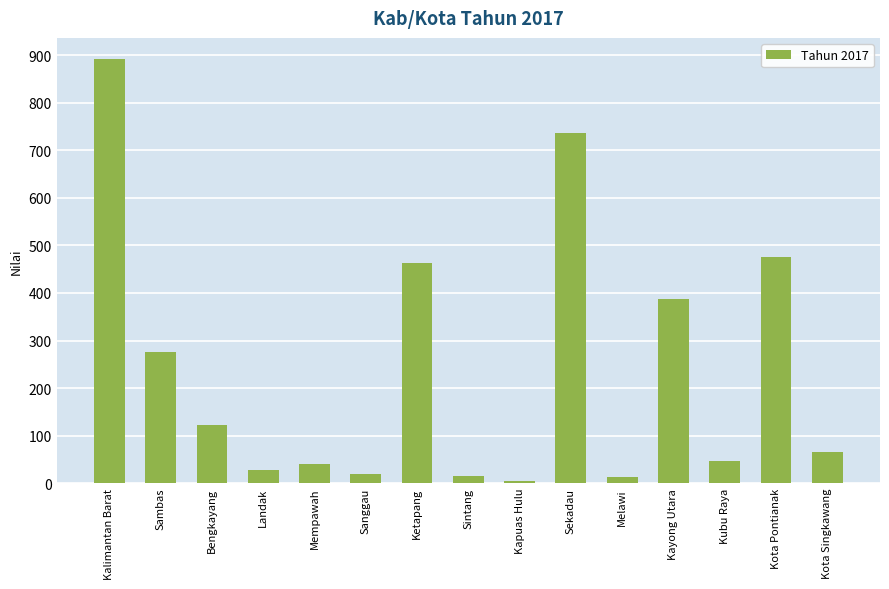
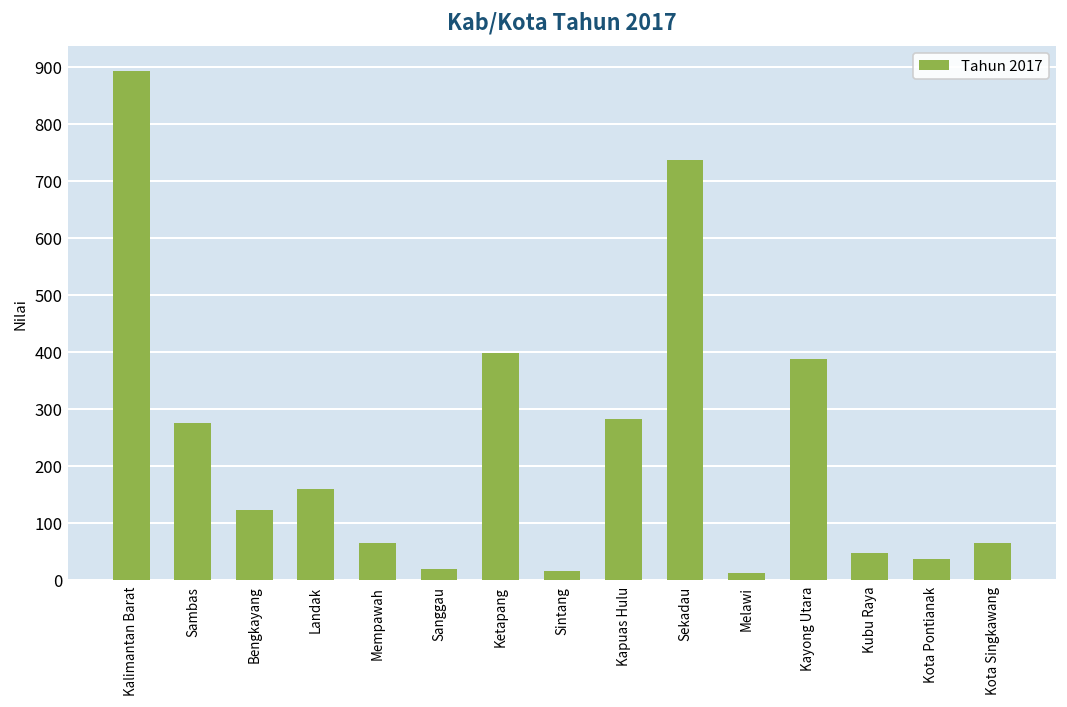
  {
    "Kalimantan Barat": 890,
    "Sambas": 280,
    "Bengkayang": 120,
-   "Landak": 30,
-   "Mempawah": 40,
+   "Landak": 160,
+   "Mempawah": 70,
    "Sanggau": 20,
-   "Ketapang": 460,
+   "Ketapang": 400,
    "Sintang": 20,
-   "Kapuas Hulu": 0,
+   "Kapuas Hulu": 280,
    "Sekadau": 740,
    "Melawi": 10,
    "Kayong Utara": 390,
    "Kubu Raya": 50,
-   "Kota Pontianak": 480,
+   "Kota Pontianak": 40,
    "Kota Singkawang": 70
  }
